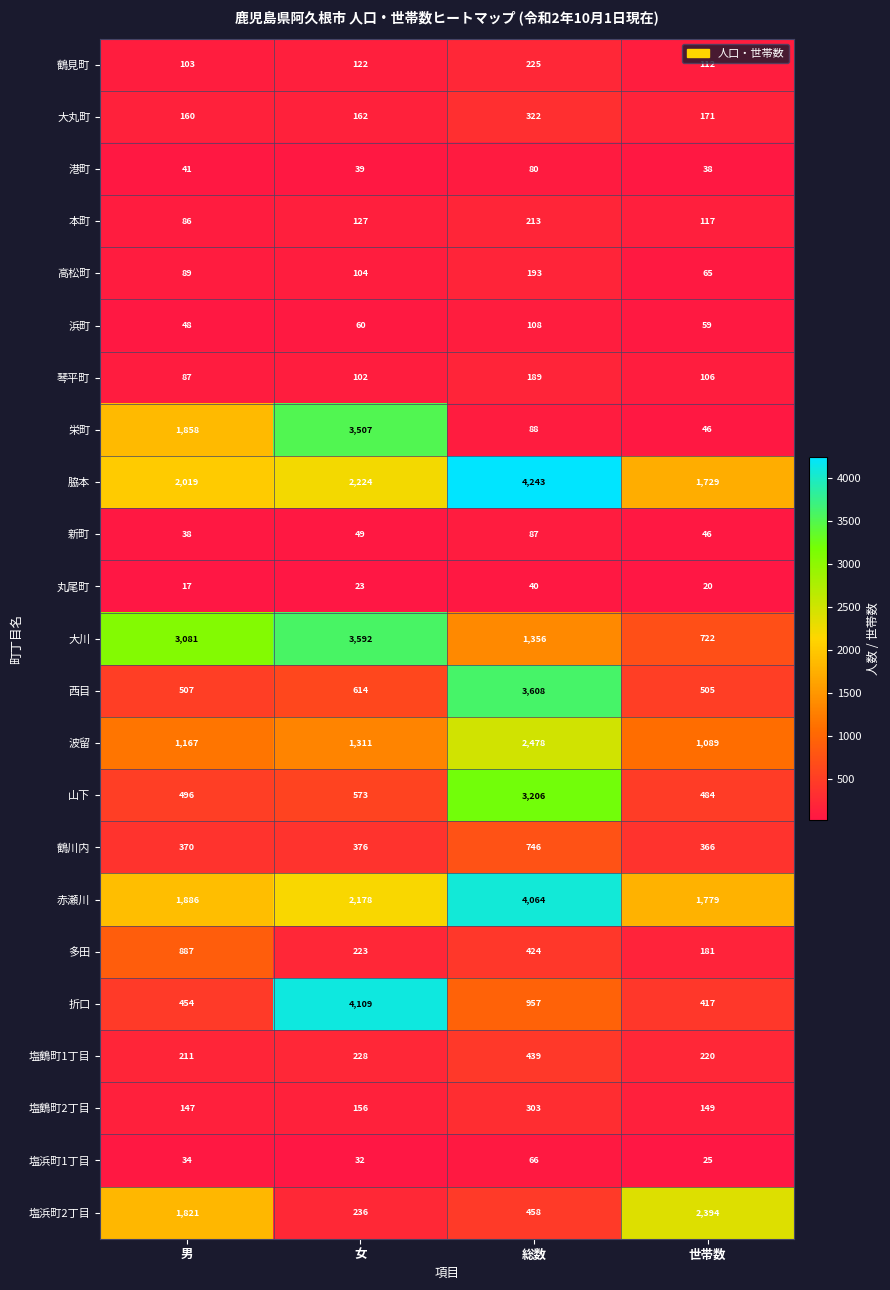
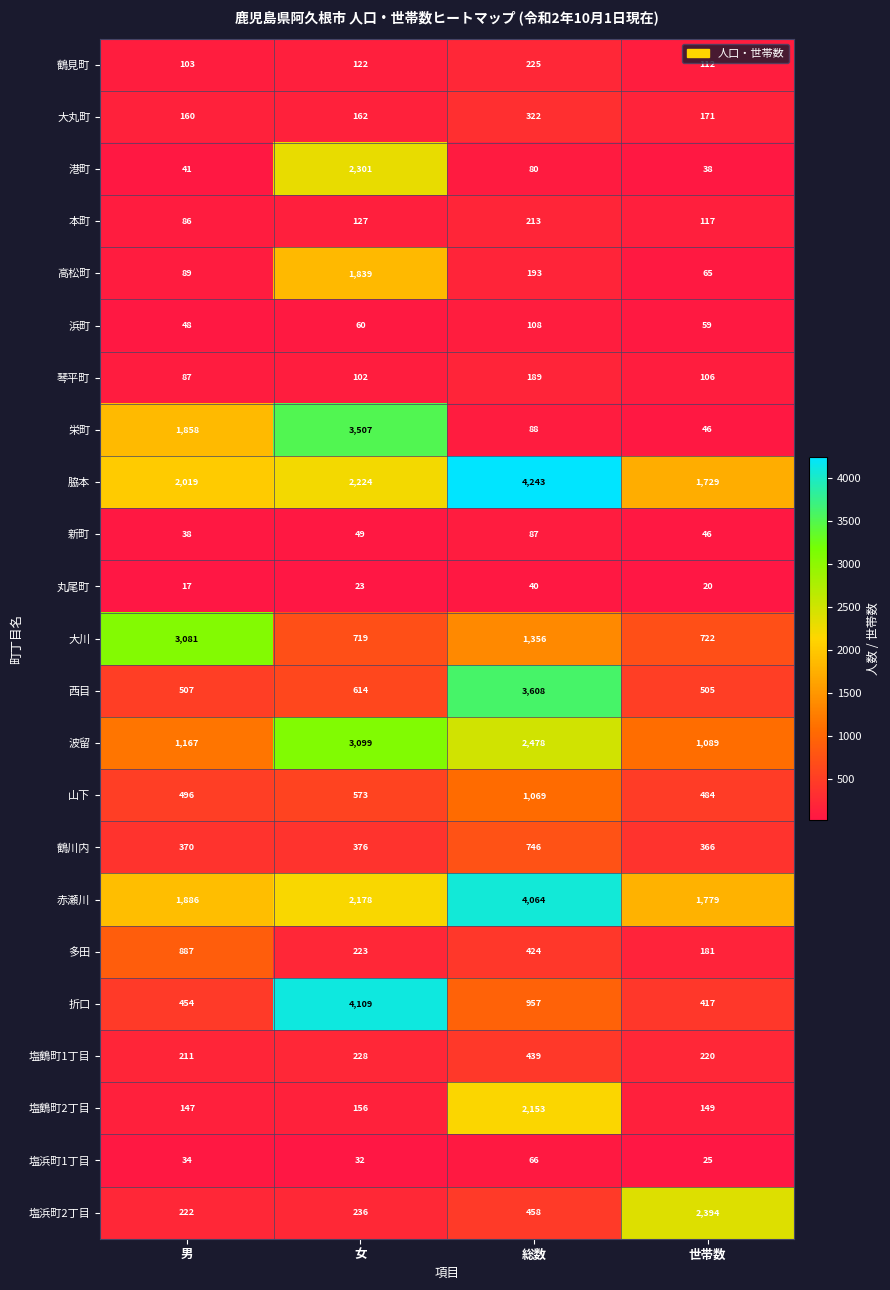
  {
    "鶴見町": {
      "男": "103",
      "女": "122",
      "総数": "225"
    },
    "大丸町": {
      "男": "160",
      "女": "162",
      "総数": "322",
      "世帯数": "171"
    },
    "港町": {
      "男": "41",
-     "女": "39",
+     "女": "2,301",
      "総数": "80",
      "世帯数": "38"
    },
    "本町": {
      "男": "86",
      "女": "127",
      "総数": "213",
      "世帯数": "117"
    },
    "高松町": {
      "男": "89",
-     "女": "104",
+     "女": "1,839",
      "総数": "193",
      "世帯数": "65"
    },
    "浜町": {
      "男": "48",
      "女": "60",
      "総数": "108",
      "世帯数": "59"
    },
    "琴平町": {
      "男": "87",
      "女": "102",
      "総数": "189",
      "世帯数": "106"
    },
    "栄町": {
      "男": "1,858",
      "女": "3,507",
      "総数": "88",
      "世帯数": "46"
    },
    "脇本": {
      "男": "2,019",
      "女": "2,224",
      "総数": "4,243",
      "世帯数": "1,729"
    },
    "新町": {
      "男": "38",
      "女": "49",
      "総数": "87",
      "世帯数": "46"
    },
    "丸尾町": {
      "男": "17",
      "女": "23",
      "総数": "40",
      "世帯数": "20"
    },
    "大川": {
      "男": "3,081",
-     "女": "3,592",
+     "女": "719",
      "総数": "1,356",
      "世帯数": "722"
    },
    "西目": {
      "男": "507",
      "女": "614",
      "総数": "3,608",
      "世帯数": "505"
    },
    "波留": {
      "男": "1,167",
-     "女": "1,311",
+     "女": "3,099",
      "総数": "2,478",
      "世帯数": "1,089"
    },
    "山下": {
      "男": "496",
      "女": "573",
-     "総数": "3,206",
+     "総数": "1,069",
      "世帯数": "484"
    },
    "鶴川内": {
      "男": "370",
      "女": "376",
      "総数": "746",
      "世帯数": "366"
    },
    "赤瀬川": {
      "男": "1,886",
      "女": "2,178",
      "総数": "4,064",
      "世帯数": "1,779"
    },
    "多田": {
      "男": "887",
      "女": "223",
      "総数": "424",
      "世帯数": "181"
    },
    "折口": {
      "男": "454",
      "女": "4,109",
      "総数": "957",
      "世帯数": "417"
    },
    "塩鶴町1丁目": {
      "男": "211",
      "女": "228",
      "総数": "439",
      "世帯数": "220"
    },
    "塩鶴町2丁目": {
      "男": "147",
      "女": "156",
-     "総数": "303",
+     "総数": "2,153",
      "世帯数": "149"
    },
    "塩浜町1丁目": {
      "男": "34",
      "女": "32",
      "総数": "66",
      "世帯数": "25"
    },
    "塩浜町2丁目": {
-     "男": "1,821",
+     "男": "222",
      "女": "236",
      "総数": "458",
      "世帯数": "2,394"
    }
  }
